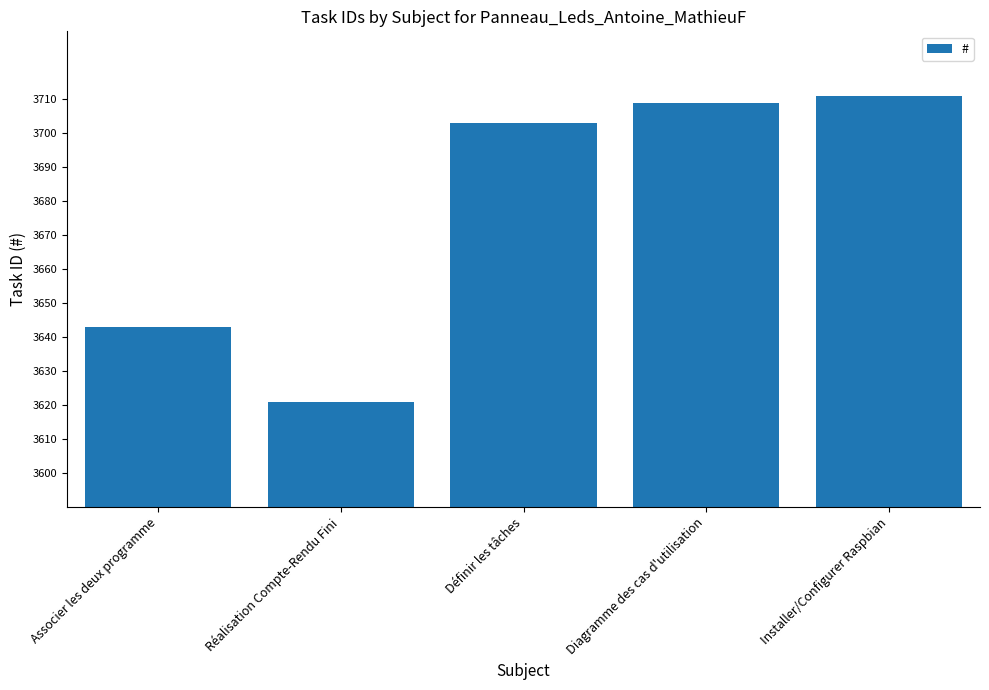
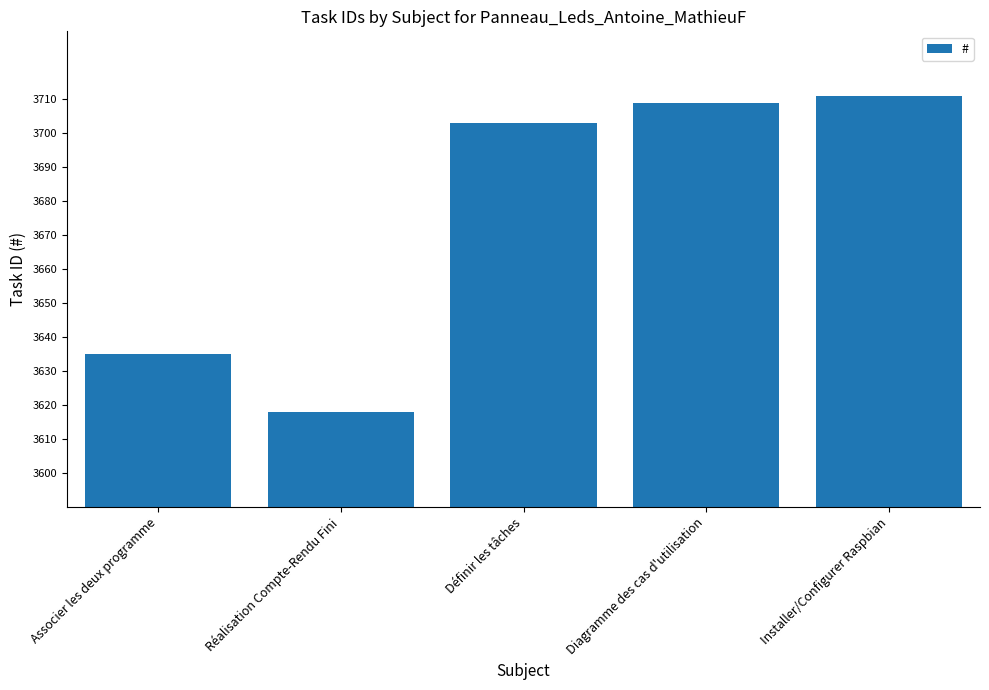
  {
-   "Associer les deux programme": 3643,
-   "Réalisation Compte-Rendu Fini": 3621,
+   "Associer les deux programme": 3635,
+   "Réalisation Compte-Rendu Fini": 3618,
    "Définir les tâches": 3703,
    "Diagramme des cas d'utilisation": 3709,
    "Installer/Configurer Raspbian": 3711
  }
